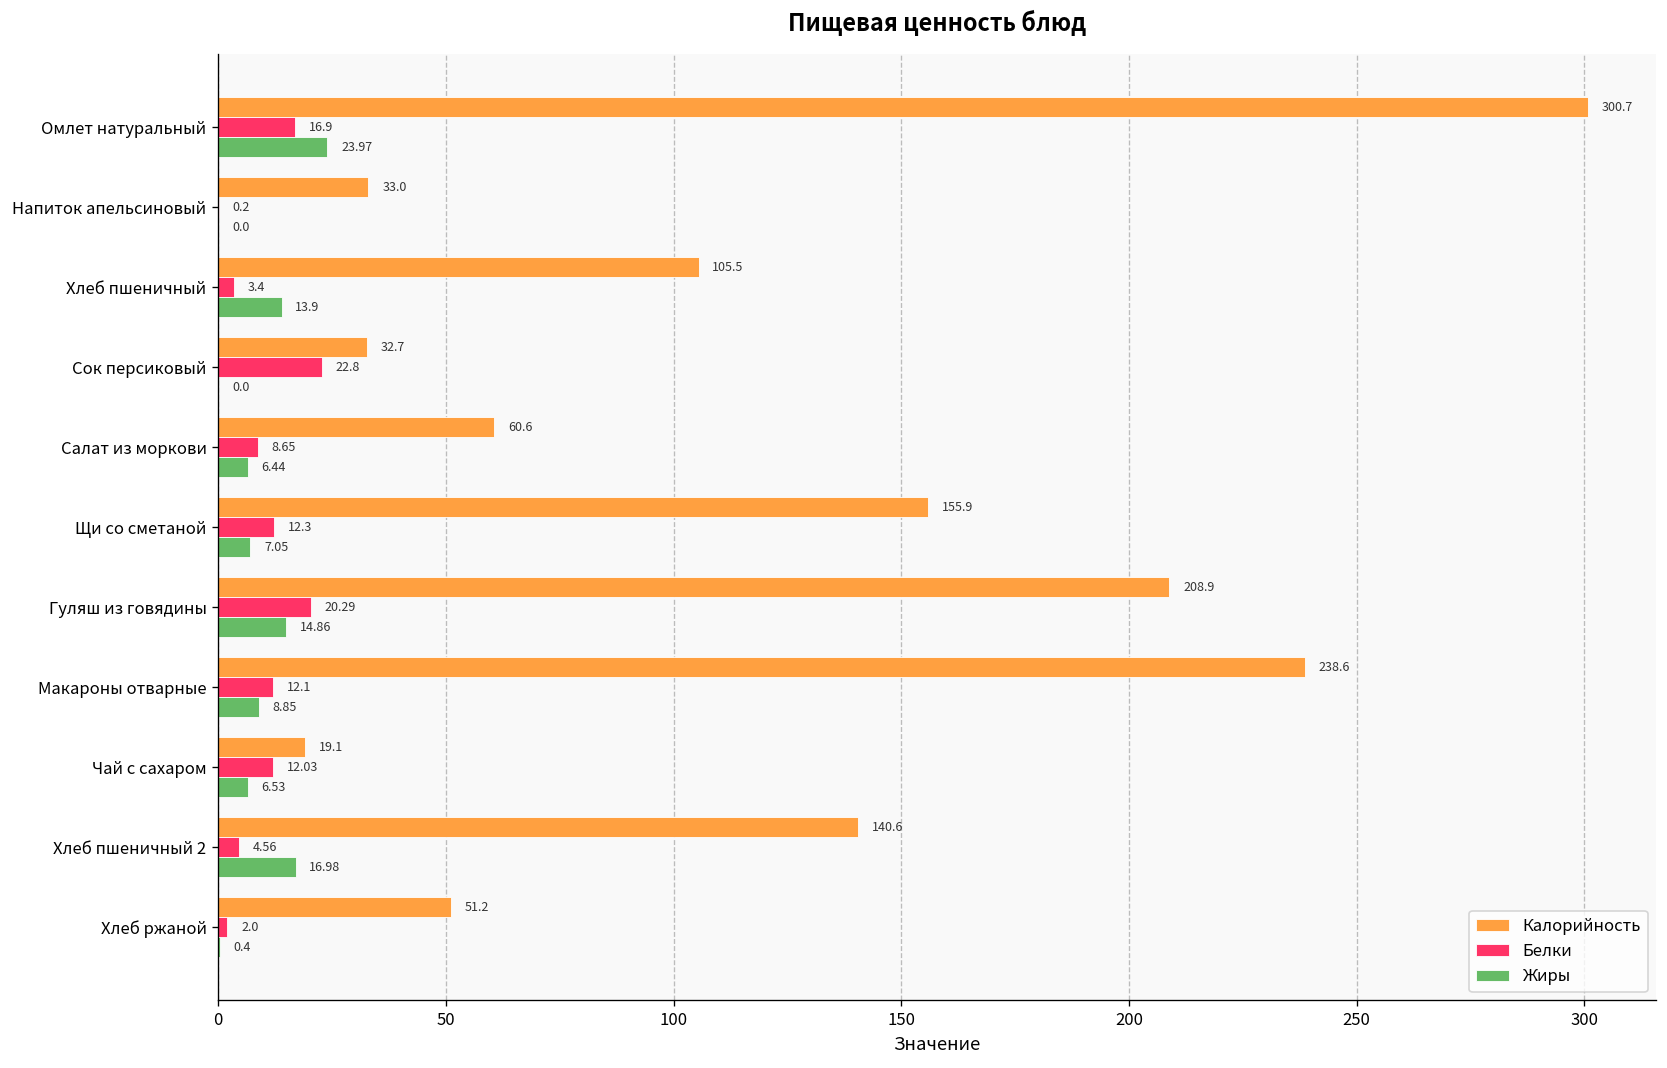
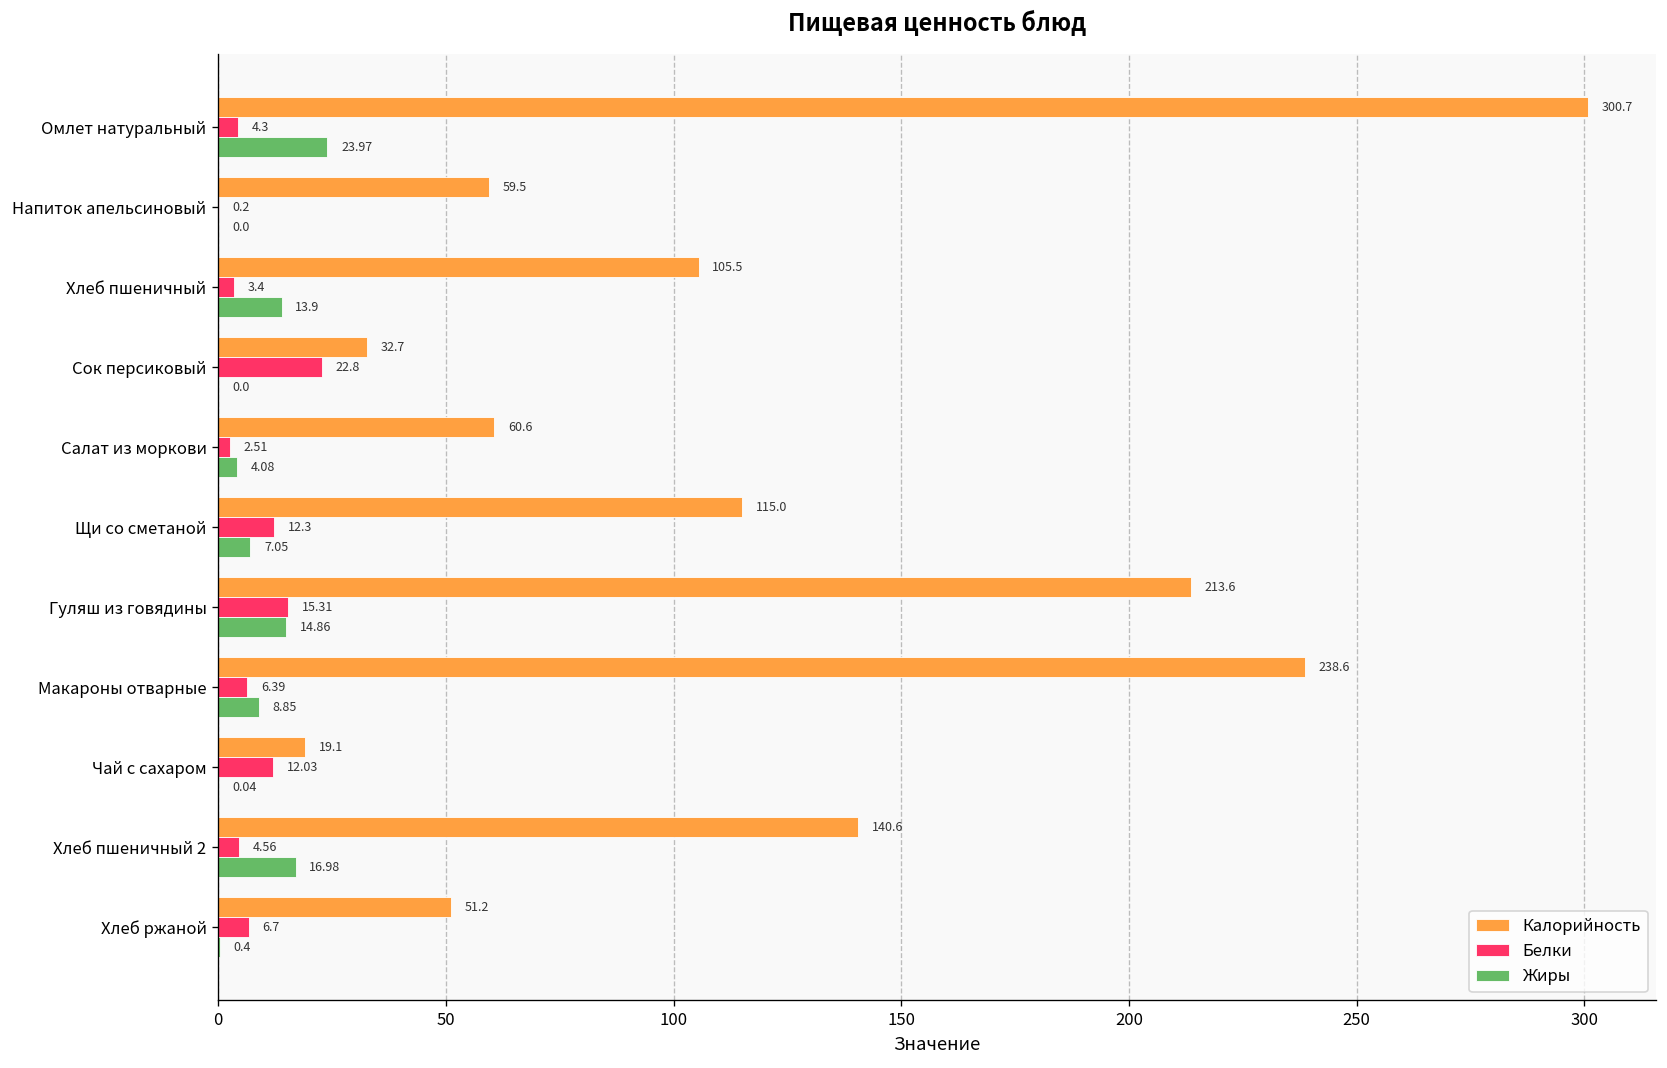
  {
    "Калорийность": {
      "Омлет натуральный": 300.7,
-     "Напиток апельсиновый": 33.0,
+     "Напиток апельсиновый": 59.5,
      "Хлеб пшеничный": 105.5,
      "Сок персиковый": 32.7,
      "Салат из моркови": 60.6,
-     "Щи со сметаной": 155.9,
-     "Гуляш из говядины": 208.9,
+     "Щи со сметаной": 115.0,
+     "Гуляш из говядины": 213.6,
      "Макароны отварные": 238.6,
      "Чай с сахаром": 19.1,
      "Хлеб пшеничный 2": 140.6,
      "Хлеб ржаной": 51.2
    },
    "Белки": {
-     "Омлет натуральный": 16.9,
+     "Омлет натуральный": 4.3,
      "Напиток апельсиновый": 0.2,
      "Хлеб пшеничный": 3.4,
      "Сок персиковый": 22.8,
-     "Салат из моркови": 8.65,
+     "Салат из моркови": 2.51,
      "Щи со сметаной": 12.3,
-     "Гуляш из говядины": 20.29,
-     "Макароны отварные": 12.1,
+     "Гуляш из говядины": 15.31,
+     "Макароны отварные": 6.39,
      "Чай с сахаром": 12.03,
      "Хлеб пшеничный 2": 4.56,
-     "Хлеб ржаной": 2.0
+     "Хлеб ржаной": 6.7
    },
    "Жиры": {
      "Омлет натуральный": 23.97,
      "Напиток апельсиновый": 0.0,
      "Хлеб пшеничный": 13.9,
      "Сок персиковый": 0.0,
-     "Салат из моркови": 6.44,
+     "Салат из моркови": 4.08,
      "Щи со сметаной": 7.05,
      "Гуляш из говядины": 14.86,
      "Макароны отварные": 8.85,
-     "Чай с сахаром": 6.53,
+     "Чай с сахаром": 0.04,
      "Хлеб пшеничный 2": 16.98,
      "Хлеб ржаной": 0.4
    }
  }
